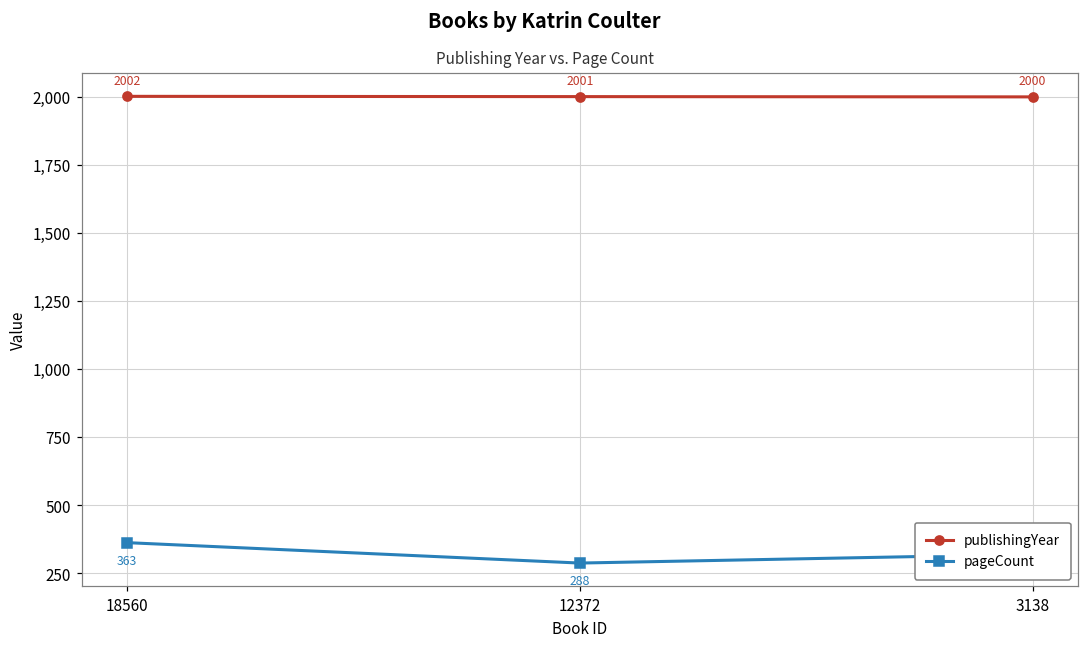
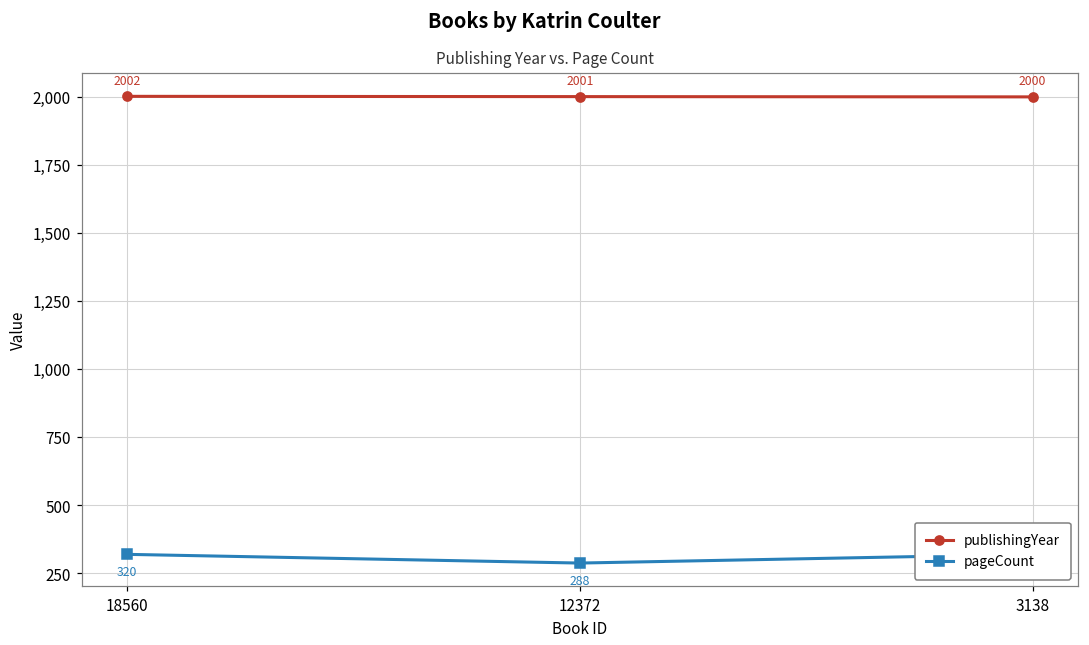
  {
    "publishingYear": {
      "18560": 2002,
      "12372": 2001,
      "3138": 2000
    },
    "pageCount": {
-     "18560": 363,
+     "18560": 320,
      "12372": 288
    }
  }
